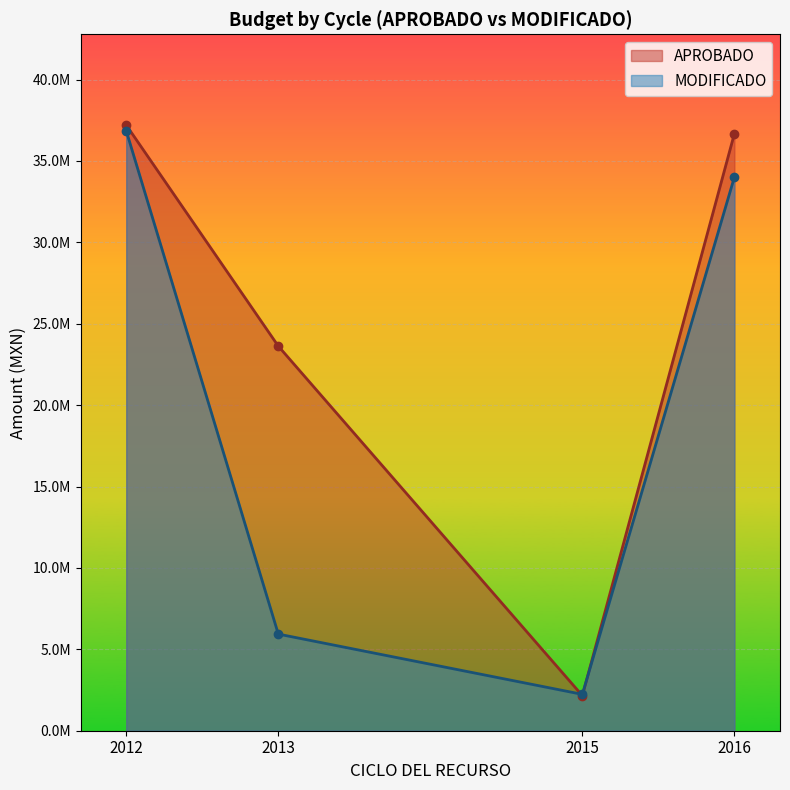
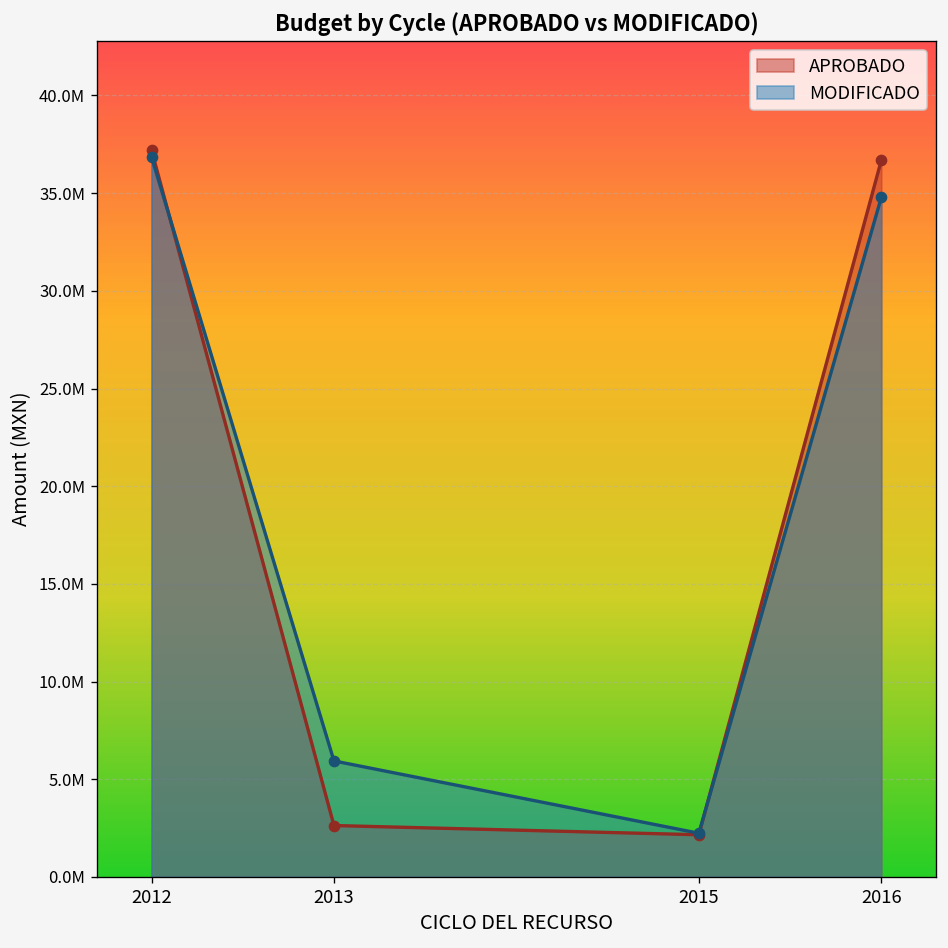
  {
    "APROBADO": {
      "2012": 37200000,
-     "2013": 23600000,
+     "2013": 2600000,
      "2016": 36700000
    },
    "MODIFICADO": {
      "2012": 36800000,
      "2013": 5900000,
-     "2016": 34000000
+     "2016": 34800000
    }
  }
